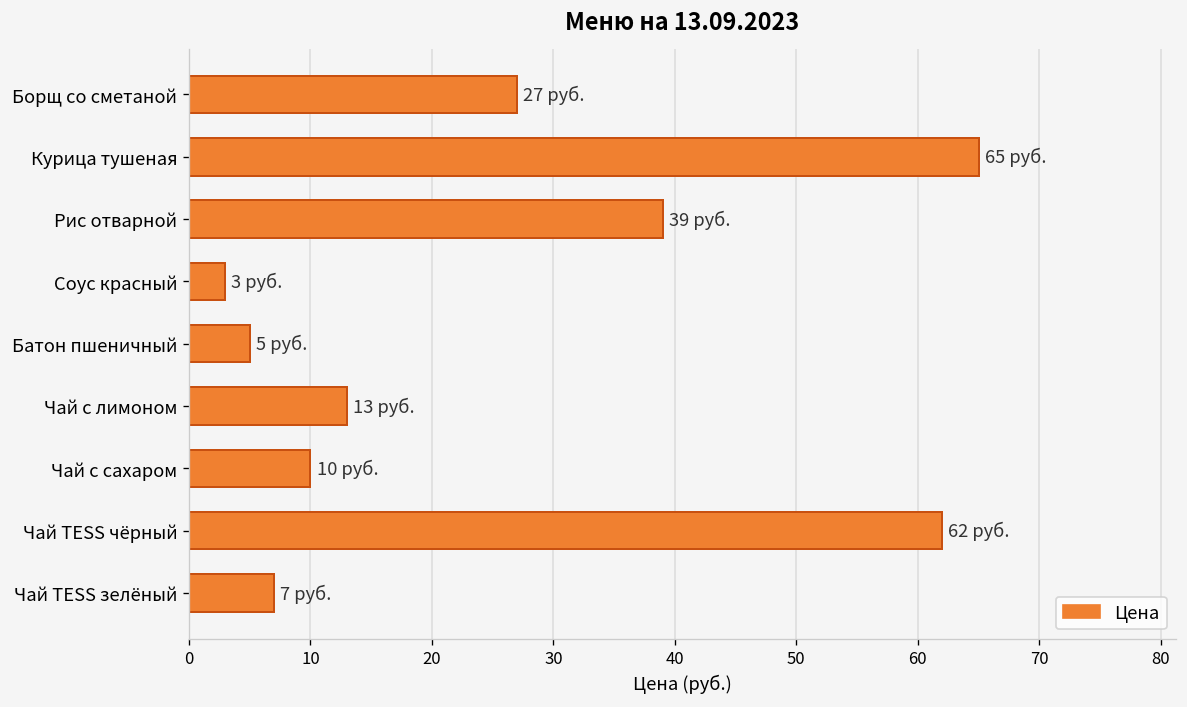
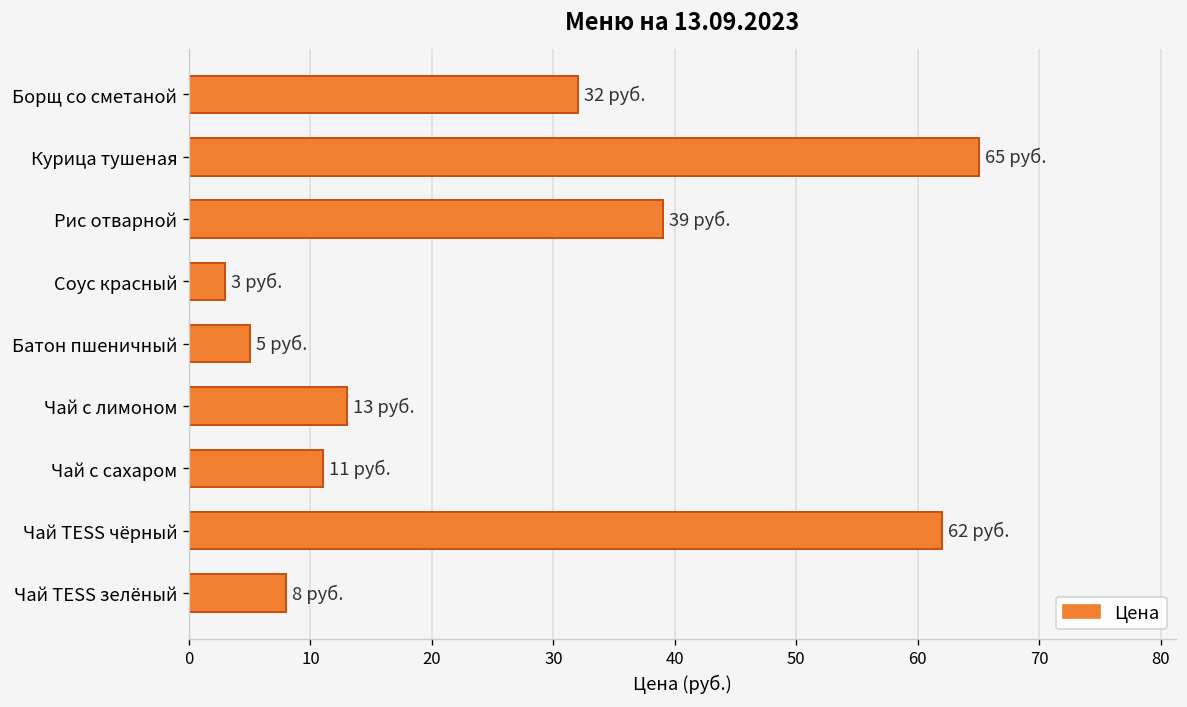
  {
-   "Борщ со сметаной": 27,
+   "Борщ со сметаной": 32,
    "Курица тушеная": 65,
    "Рис отварной": 39,
    "Соус красный": 3,
    "Батон пшеничный": 5,
    "Чай с лимоном": 13,
-   "Чай с сахаром": 10,
+   "Чай с сахаром": 11,
    "Чай TESS чёрный": 62,
-   "Чай TESS зелёный": 7
+   "Чай TESS зелёный": 8
  }
